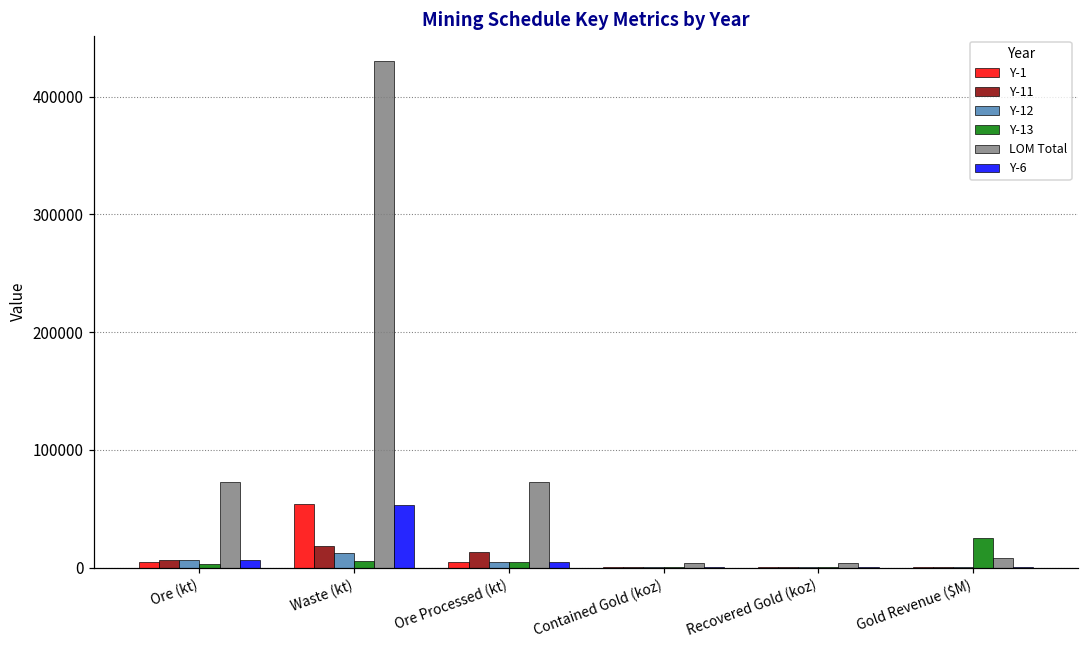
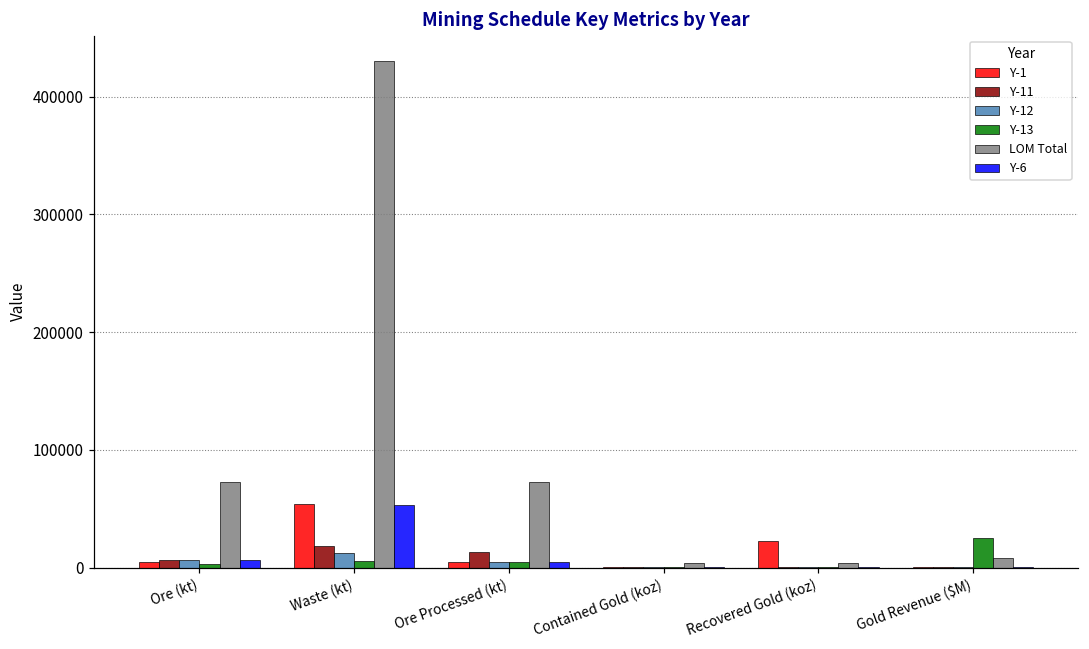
  {
    "Y-1": {
      "Ore (kt)": 5000,
      "Waste (kt)": 54000,
      "Ore Processed (kt)": 5000,
-     "Recovered Gold (koz)": 0
+     "Recovered Gold (koz)": 22000
    },
    "Y-11": {
      "Ore (kt)": 6000,
      "Waste (kt)": 19000,
      "Ore Processed (kt)": 13000
    },
    "Y-12": {
      "Ore (kt)": 6000,
      "Waste (kt)": 13000,
      "Ore Processed (kt)": 5000
    },
    "Y-13": {
      "Ore (kt)": 3000,
      "Waste (kt)": 5000,
      "Ore Processed (kt)": 5000,
      "Gold Revenue ($M)": 25000
    },
    "LOM Total": {
      "Ore (kt)": 73000,
      "Waste (kt)": 430000,
      "Ore Processed (kt)": 73000,
      "Contained Gold (koz)": 4000,
      "Recovered Gold (koz)": 4000,
      "Gold Revenue ($M)": 8000
    },
    "Y-6": {
      "Ore (kt)": 7000,
      "Waste (kt)": 53000,
      "Ore Processed (kt)": 5000
    }
  }
